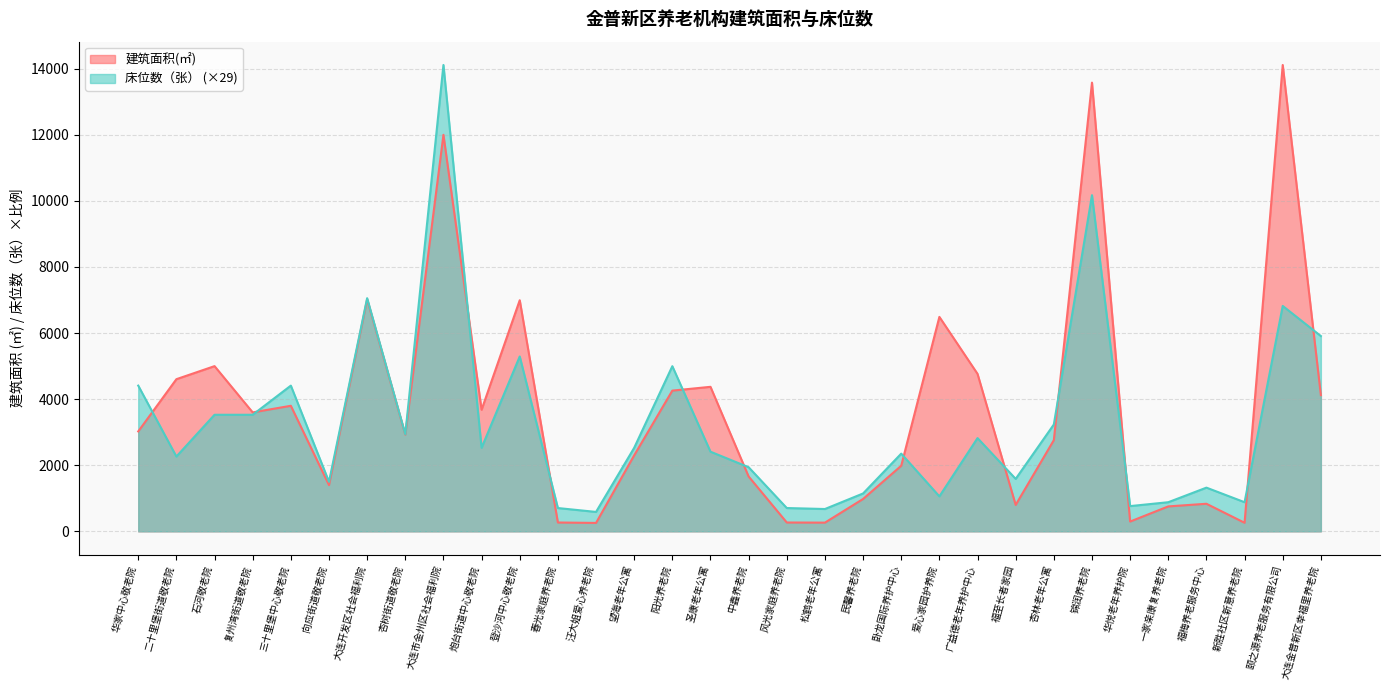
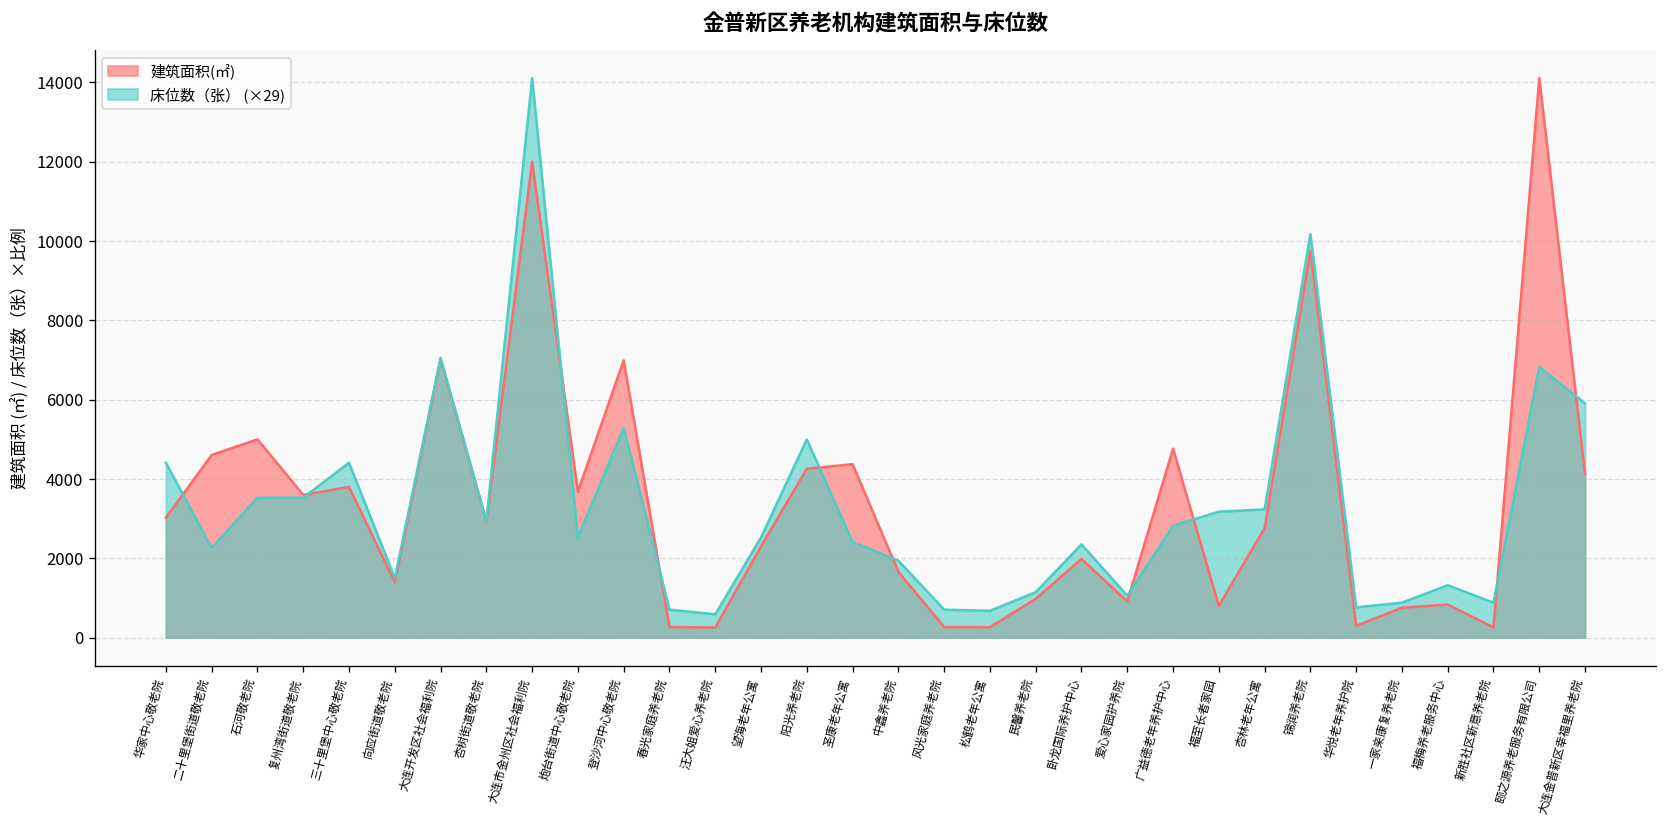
  {
    "建筑面积(㎡)": {
      "华家中心敬老院": 3000,
      "二十里堡街道敬老院": 4600,
      "石河敬老院": 5000,
      "三十里堡中心敬老院": 3800,
      "向应街道敬老院": 1400,
      "大连市金州区社会福利院": 12000,
      "炮台街道中心敬老院": 3700,
      "登沙河中心敬老院": 7000,
      "春光家庭养老院": 300,
      "汪大姐爱心养老院": 300,
      "望海老年公寓": 2300,
      "阳光养老院": 4300,
      "圣康老年公寓": 4400,
      "中鑫养老院": 1700,
      "风光家庭养老院": 300,
      "松鹤老年公寓": 300,
      "民馨养老院": 1000,
      "卧龙国际养护中心": 2000,
-     "爱心家园护养院": 6500,
+     "爱心家园护养院": 900,
      "广益德老年养护中心": 4800,
      "福至长者家园": 800,
      "杏林老年公寓": 2800,
-     "锦润养老院": 13600,
+     "锦润养老院": 9800,
      "华悦老年养护院": 300,
      "一家亲康复养老院": 800,
      "福梅养老服务中心": 800,
      "新胜社区新意养老院": 300,
      "颐之源养老服务有限公司": 14100,
      "大连金普新区幸福里养老院": 4100
    },
    "床位数（张） (×29)": {
      "华家中心敬老院": 4400,
      "二十里堡街道敬老院": 2300,
      "石河敬老院": 3500,
      "三十里堡中心敬老院": 4400,
      "向应街道敬老院": 1500,
      "大连市金州区社会福利院": 14100,
      "炮台街道中心敬老院": 2500,
      "登沙河中心敬老院": 5300,
      "春光家庭养老院": 700,
      "汪大姐爱心养老院": 600,
      "望海老年公寓": 2500,
      "阳光养老院": 5000,
      "圣康老年公寓": 2400,
      "中鑫养老院": 1900,
      "风光家庭养老院": 700,
      "松鹤老年公寓": 700,
      "民馨养老院": 1100,
      "卧龙国际养护中心": 2400,
      "爱心家园护养院": 1100,
      "广益德老年养护中心": 2800,
-     "福至长者家园": 1600,
+     "福至长者家园": 3200,
      "杏林老年公寓": 3200,
      "锦润养老院": 10200,
      "华悦老年养护院": 800,
      "一家亲康复养老院": 900,
      "福梅养老服务中心": 1300,
      "新胜社区新意养老院": 900,
      "颐之源养老服务有限公司": 6800,
      "大连金普新区幸福里养老院": 5900
    }
  }
